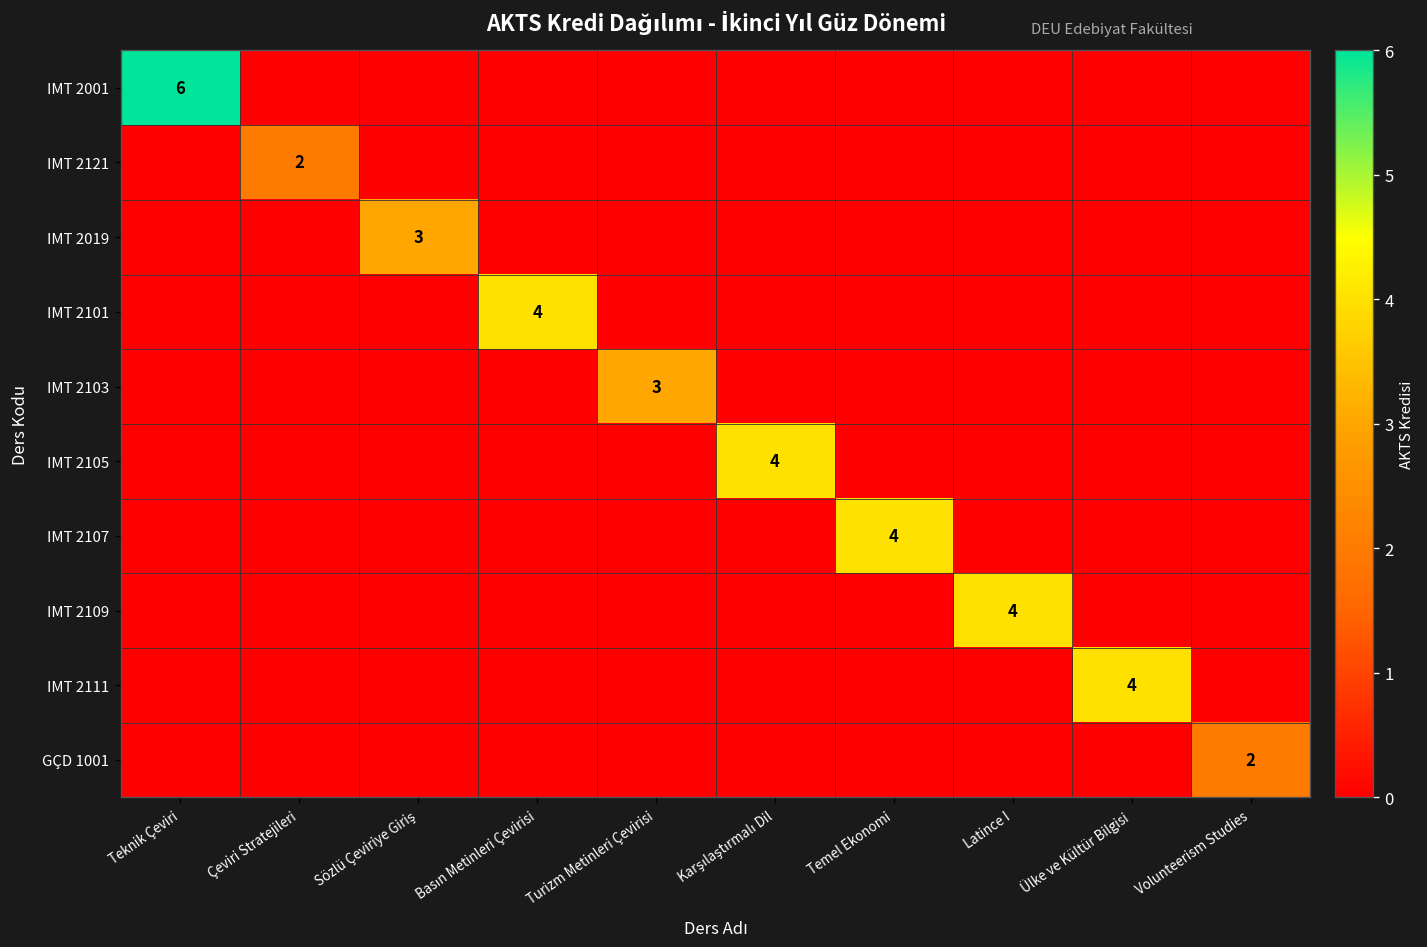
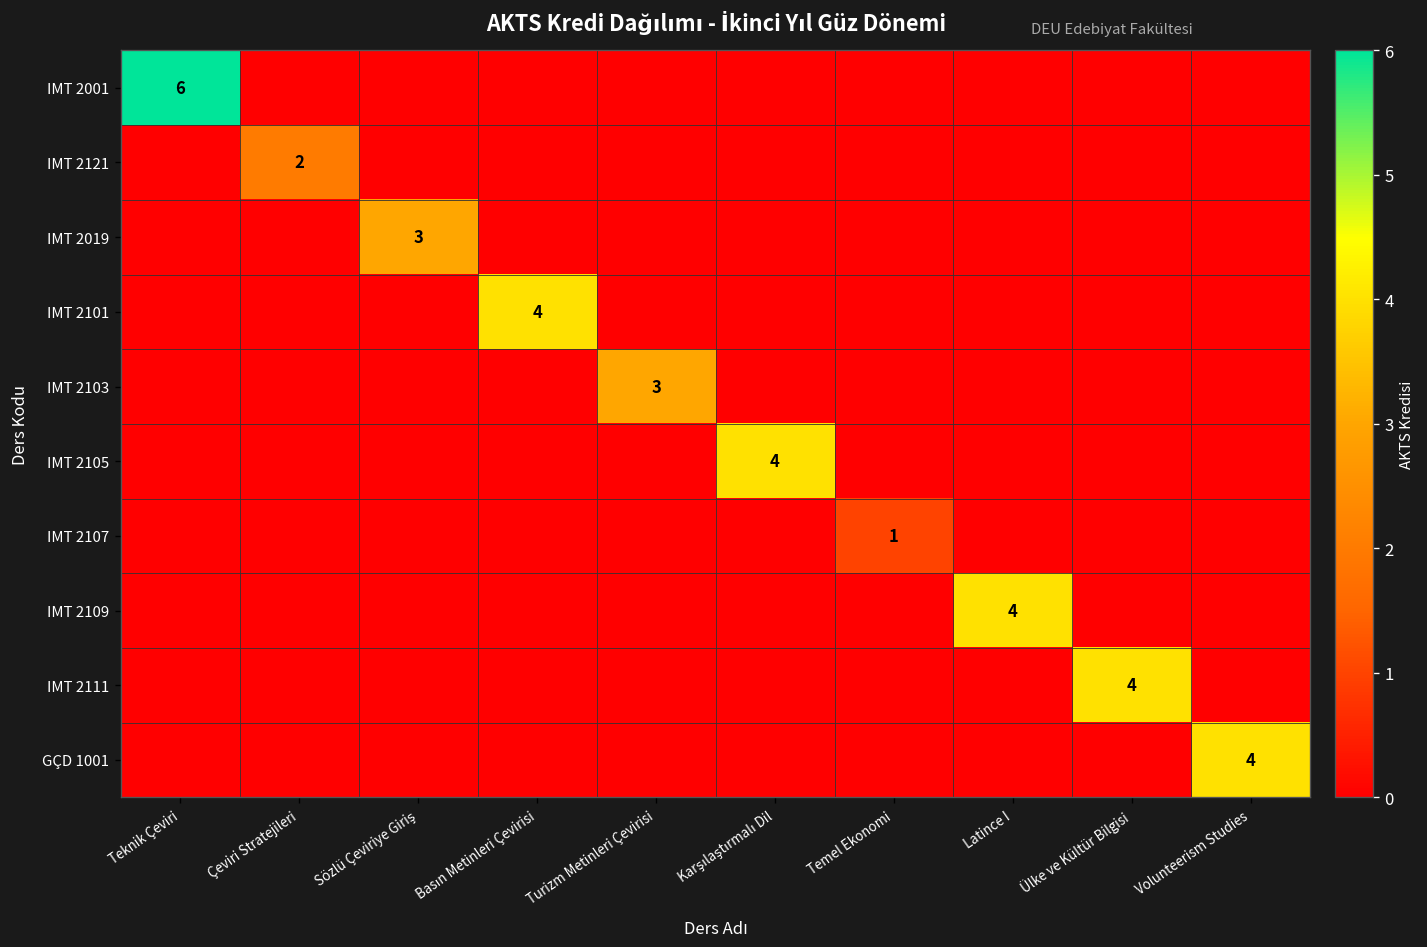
  {
    "IMT 2001": {
      "Teknik Çeviri": 6
    },
    "IMT 2121": {
      "Çeviri Stratejileri": 2
    },
    "IMT 2019": {
      "Sözlü Çeviriye Giriş": 3
    },
    "IMT 2101": {
      "Basın Metinleri Çevirisi": 4
    },
    "IMT 2103": {
      "Turizm Metinleri Çevirisi": 3
    },
    "IMT 2105": {
      "Karşılaştırmalı Dil": 4
    },
    "IMT 2107": {
-     "Temel Ekonomi": 4
+     "Temel Ekonomi": 1
    },
    "IMT 2109": {
      "Latince I": 4
    },
    "IMT 2111": {
      "Ülke ve Kültür Bilgisi": 4
    },
    "GÇD 1001": {
-     "Volunteerism Studies": 2
+     "Volunteerism Studies": 4
    }
  }
